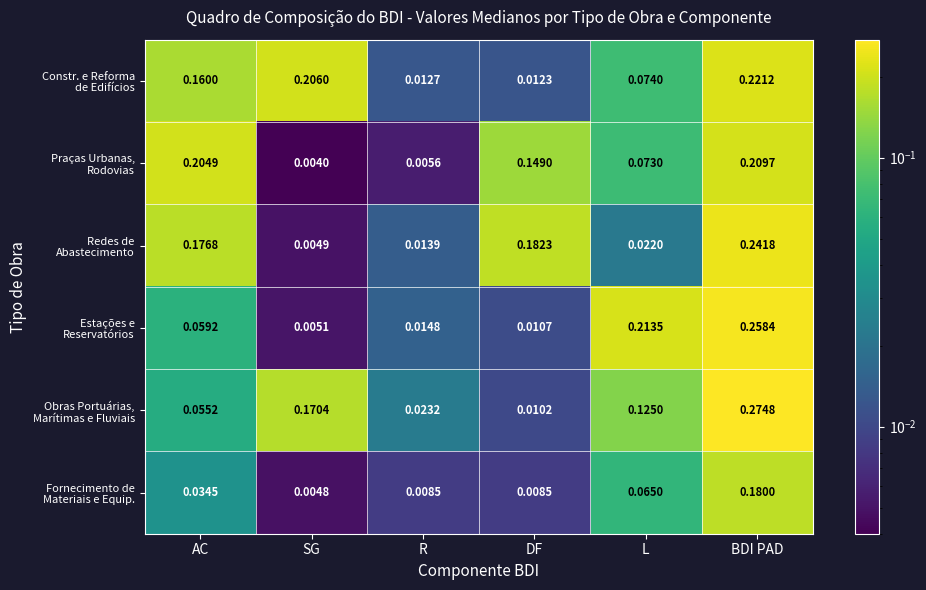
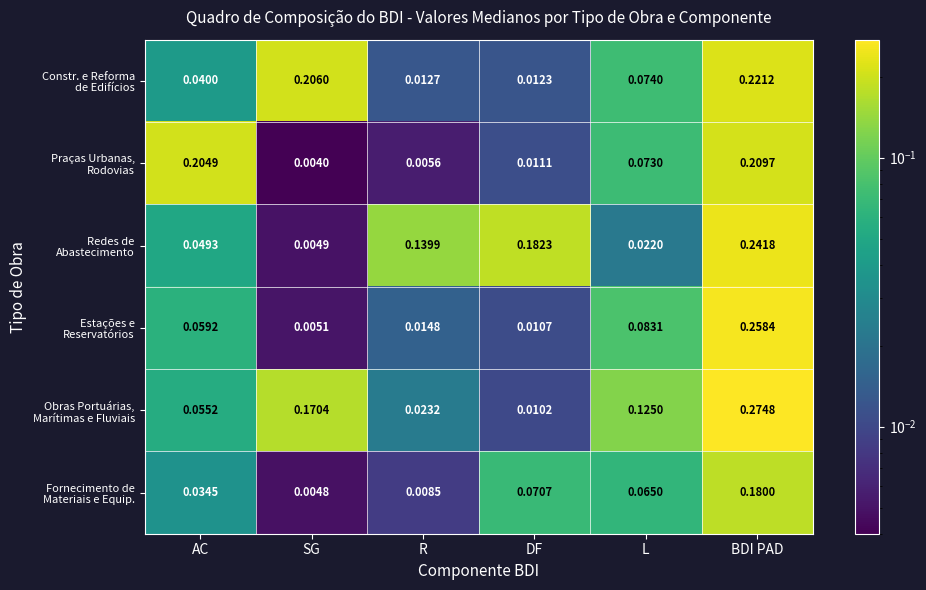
  {
    "Constr. e Reforma de Edifícios": {
-     "AC": 0.1600,
+     "AC": 0.0400,
      "SG": 0.2060,
      "R": 0.0127,
      "DF": 0.0123,
      "L": 0.0740,
      "BDI PAD": 0.2212
    },
    "Praças Urbanas, Rodovias": {
      "AC": 0.2049,
      "SG": 0.0040,
      "R": 0.0056,
-     "DF": 0.1490,
+     "DF": 0.0111,
      "L": 0.0730,
      "BDI PAD": 0.2097
    },
    "Redes de Abastecimento": {
-     "AC": 0.1768,
+     "AC": 0.0493,
      "SG": 0.0049,
-     "R": 0.0139,
+     "R": 0.1399,
      "DF": 0.1823,
      "L": 0.0220,
      "BDI PAD": 0.2418
    },
    "Estações e Reservatórios": {
      "AC": 0.0592,
      "SG": 0.0051,
      "R": 0.0148,
      "DF": 0.0107,
-     "L": 0.2135,
+     "L": 0.0831,
      "BDI PAD": 0.2584
    },
    "Obras Portuárias, Marítimas e Fluviais": {
      "AC": 0.0552,
      "SG": 0.1704,
      "R": 0.0232,
      "DF": 0.0102,
      "L": 0.1250,
      "BDI PAD": 0.2748
    },
    "Fornecimento de Materiais e Equip.": {
      "AC": 0.0345,
      "SG": 0.0048,
      "R": 0.0085,
-     "DF": 0.0085,
+     "DF": 0.0707,
      "L": 0.0650,
      "BDI PAD": 0.1800
    }
  }
